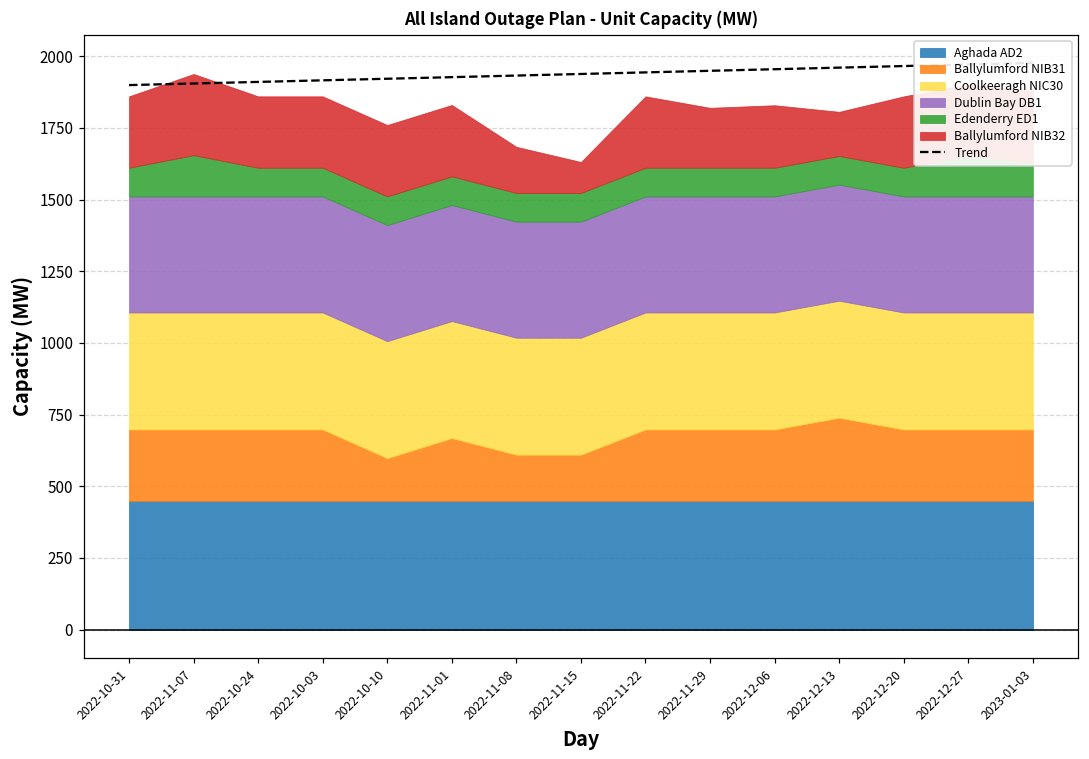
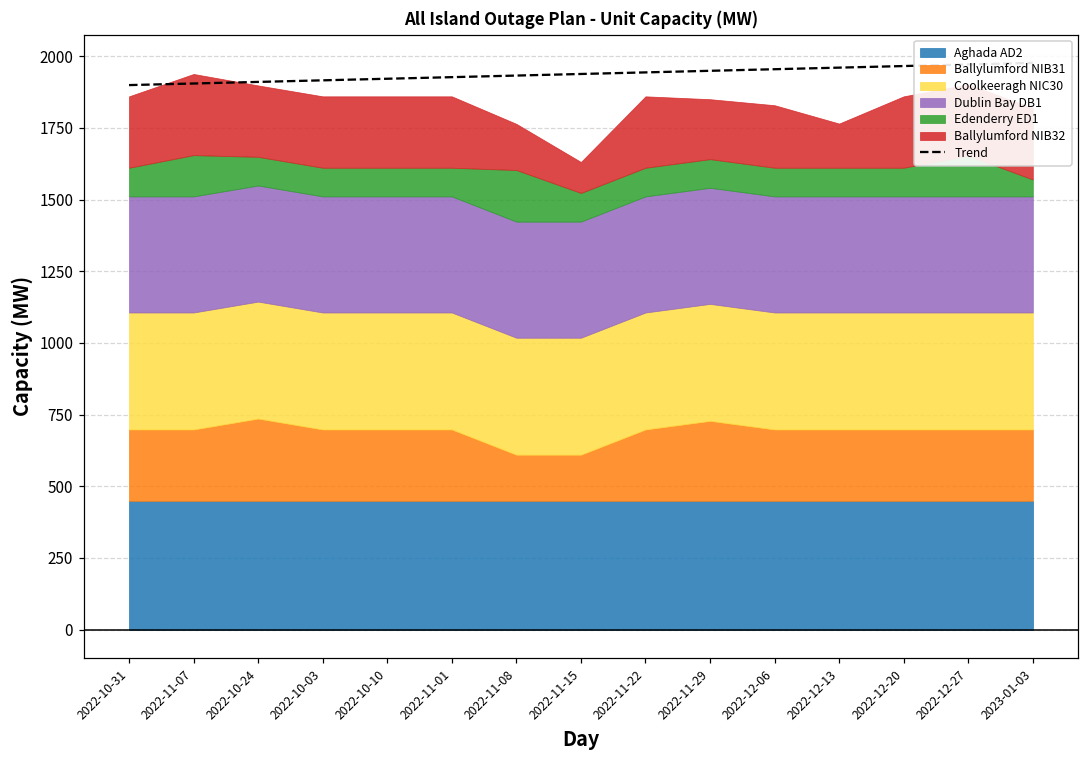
  {
    "Aghada AD2": {
      "2022-10-31": 450,
      "2022-11-07": 450,
      "2022-10-24": 450,
      "2022-10-03": 450,
      "2022-10-10": 450,
      "2022-11-01": 450,
      "2022-11-08": 450,
      "2022-11-15": 450,
      "2022-11-22": 450,
      "2022-11-29": 450,
      "2022-12-06": 450,
      "2022-12-13": 450,
      "2022-12-20": 450,
      "2022-12-27": 450,
      "2023-01-03": 450
    },
    "Trend": {
      "2022-10-31": 1900,
      "2022-11-07": 1900,
      "2022-10-24": 1910,
      "2022-10-03": 1920,
      "2022-10-10": 1920,
      "2022-11-01": 1930,
      "2022-11-08": 1930,
      "2022-11-15": 1940,
      "2022-11-22": 1940,
      "2022-11-29": 1950,
      "2022-12-06": 1950,
      "2022-12-13": 1960,
      "2022-12-20": 1970
    },
    "Ballylumford NIB31": {
      "2022-10-31": 250,
      "2022-11-07": 250,
-     "2022-10-24": 250,
+     "2022-10-24": 290,
      "2022-10-03": 250,
-     "2022-10-10": 150,
-     "2022-11-01": 220,
+     "2022-10-10": 250,
+     "2022-11-01": 250,
      "2022-11-08": 160,
      "2022-11-15": 160,
      "2022-11-22": 250,
-     "2022-11-29": 250,
+     "2022-11-29": 280,
      "2022-12-06": 250,
-     "2022-12-13": 290,
+     "2022-12-13": 250,
      "2022-12-20": 250,
      "2022-12-27": 250,
      "2023-01-03": 250
    },
    "Coolkeeragh NIC30": {
      "2022-10-31": 410,
      "2022-11-07": 410,
      "2022-10-24": 410,
      "2022-10-03": 410,
      "2022-10-10": 410,
      "2022-11-01": 410,
      "2022-11-08": 410,
      "2022-11-15": 410,
      "2022-11-22": 410,
      "2022-11-29": 410,
      "2022-12-06": 410,
      "2022-12-13": 410,
      "2022-12-20": 410,
      "2022-12-27": 410,
      "2023-01-03": 410
    },
    "Dublin Bay DB1": {
      "2022-10-31": 410,
      "2022-11-07": 410,
      "2022-10-24": 410,
      "2022-10-03": 410,
      "2022-10-10": 410,
      "2022-11-01": 410,
      "2022-11-08": 410,
      "2022-11-15": 410,
      "2022-11-22": 410,
      "2022-11-29": 410,
      "2022-12-06": 410,
      "2022-12-13": 410,
      "2022-12-20": 410,
      "2022-12-27": 410,
      "2023-01-03": 410
    },
    "Edenderry ED1": {
      "2022-10-31": 100,
      "2022-11-07": 140,
      "2022-10-24": 100,
      "2022-10-03": 100,
      "2022-10-10": 100,
      "2022-11-01": 100,
-     "2022-11-08": 100,
+     "2022-11-08": 180,
      "2022-11-15": 100,
      "2022-11-22": 100,
      "2022-11-29": 100,
      "2022-12-06": 100,
      "2022-12-13": 100,
      "2022-12-20": 100,
      "2022-12-27": 140,
-     "2023-01-03": 120
+     "2023-01-03": 60
    },
    "Ballylumford NIB32": {
      "2022-10-31": 250,
      "2022-11-07": 280,
      "2022-10-24": 250,
      "2022-10-03": 250,
      "2022-10-10": 250,
      "2022-11-01": 250,
      "2022-11-08": 160,
      "2022-11-15": 110,
      "2022-11-22": 250,
      "2022-11-29": 210,
      "2022-12-06": 220,
      "2022-12-13": 150,
      "2022-12-20": 250
    }
  }
